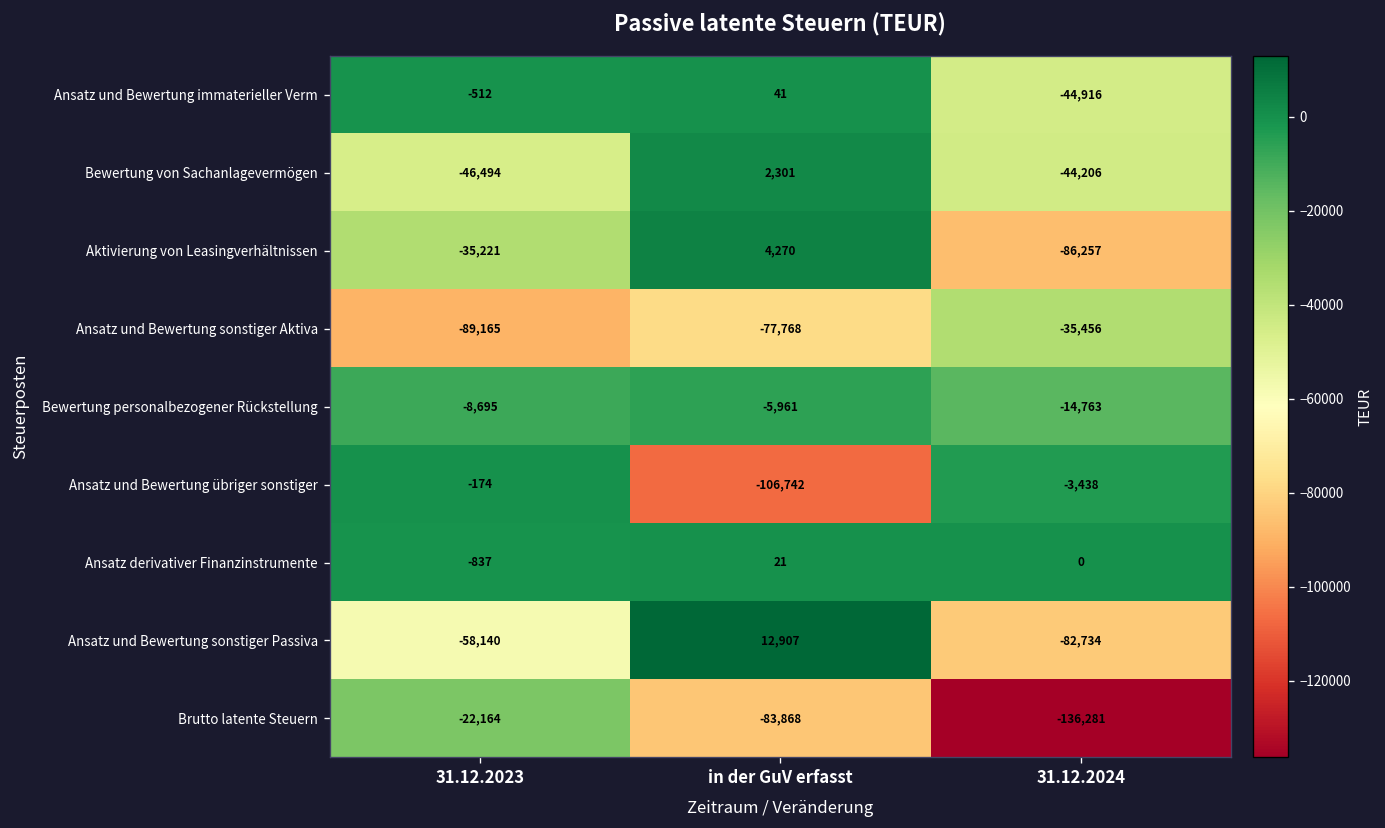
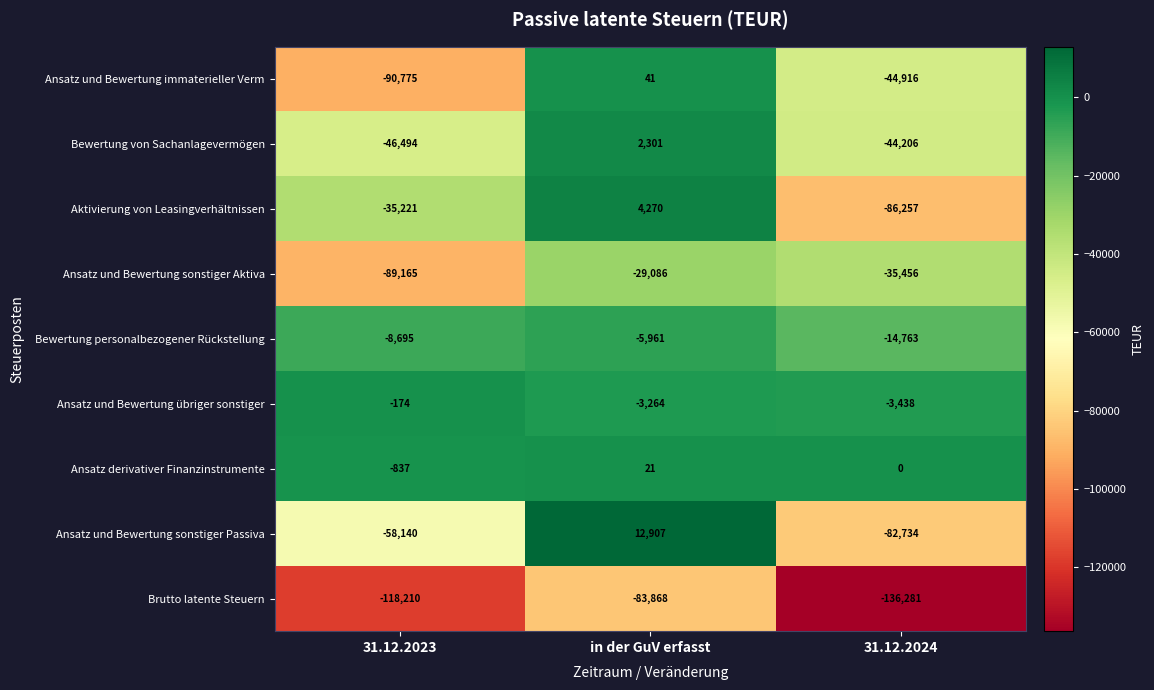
  {
    "Ansatz und Bewertung immaterieller Verm": {
-     "31.12.2023": "-512",
+     "31.12.2023": "-90,775",
      "in der GuV erfasst": "41",
      "31.12.2024": "-44,916"
    },
    "Bewertung von Sachanlagevermögen": {
      "31.12.2023": "-46,494",
      "in der GuV erfasst": "2,301",
      "31.12.2024": "-44,206"
    },
    "Aktivierung von Leasingverhältnissen": {
      "31.12.2023": "-35,221",
      "in der GuV erfasst": "4,270",
      "31.12.2024": "-86,257"
    },
    "Ansatz und Bewertung sonstiger Aktiva": {
      "31.12.2023": "-89,165",
-     "in der GuV erfasst": "-77,768",
+     "in der GuV erfasst": "-29,086",
      "31.12.2024": "-35,456"
    },
    "Bewertung personalbezogener Rückstellung": {
      "31.12.2023": "-8,695",
      "in der GuV erfasst": "-5,961",
      "31.12.2024": "-14,763"
    },
    "Ansatz und Bewertung übriger sonstiger": {
      "31.12.2023": "-174",
-     "in der GuV erfasst": "-106,742",
+     "in der GuV erfasst": "-3,264",
      "31.12.2024": "-3,438"
    },
    "Ansatz derivativer Finanzinstrumente": {
      "31.12.2023": "-837",
      "in der GuV erfasst": "21",
      "31.12.2024": "0"
    },
    "Ansatz und Bewertung sonstiger Passiva": {
      "31.12.2023": "-58,140",
      "in der GuV erfasst": "12,907",
      "31.12.2024": "-82,734"
    },
    "Brutto latente Steuern": {
-     "31.12.2023": "-22,164",
+     "31.12.2023": "-118,210",
      "in der GuV erfasst": "-83,868",
      "31.12.2024": "-136,281"
    }
  }
